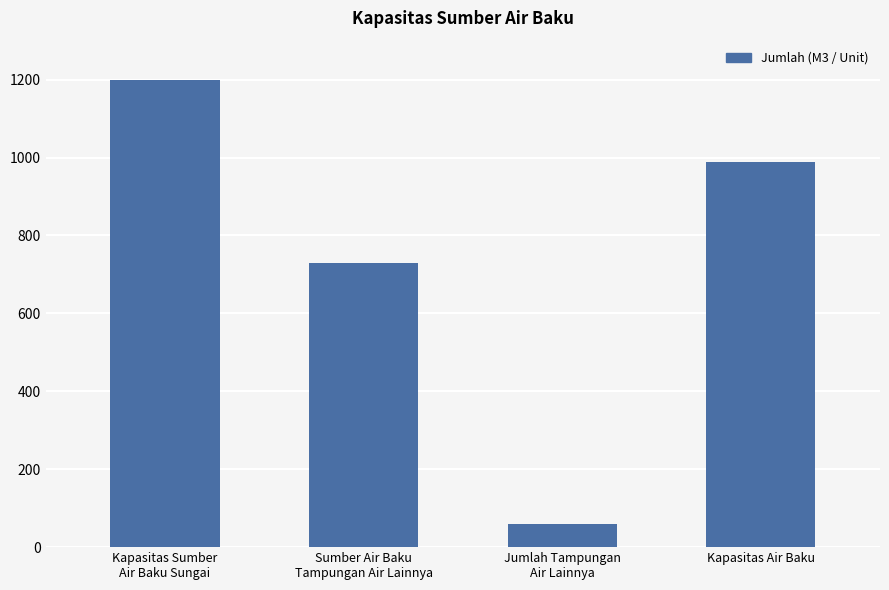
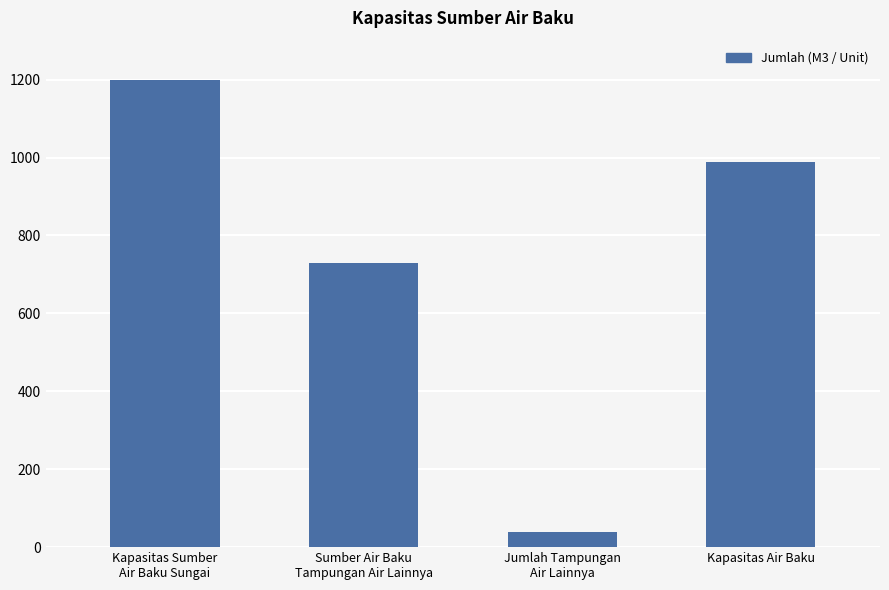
  {
    "Kapasitas Sumber Air Baku Sungai": 1200,
    "Sumber Air Baku Tampungan Air Lainnya": 730,
-   "Jumlah Tampungan Air Lainnya": 60,
+   "Jumlah Tampungan Air Lainnya": 40,
    "Kapasitas Air Baku": 990
  }
